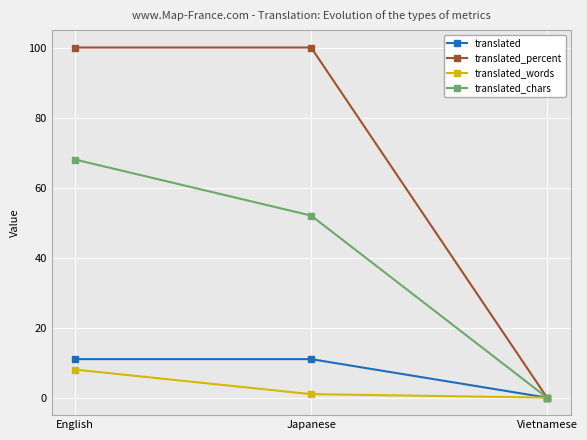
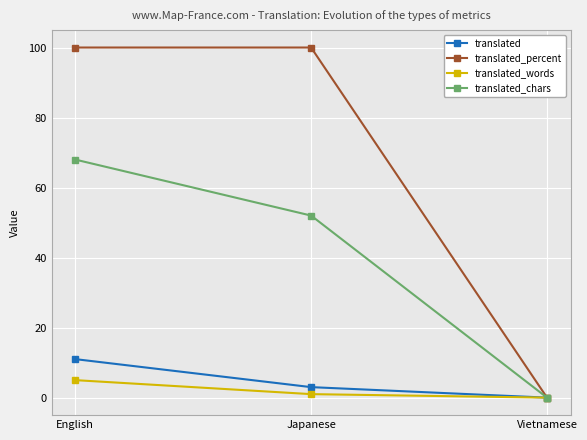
  {
    "translated": {
      "English": 11,
-     "Japanese": 11
+     "Japanese": 3
    },
    "translated_percent": {
      "English": 100,
      "Japanese": 100
    },
    "translated_words": {
-     "English": 8,
+     "English": 5,
      "Japanese": 1
    },
    "translated_chars": {
      "English": 68,
      "Japanese": 52
    }
  }
